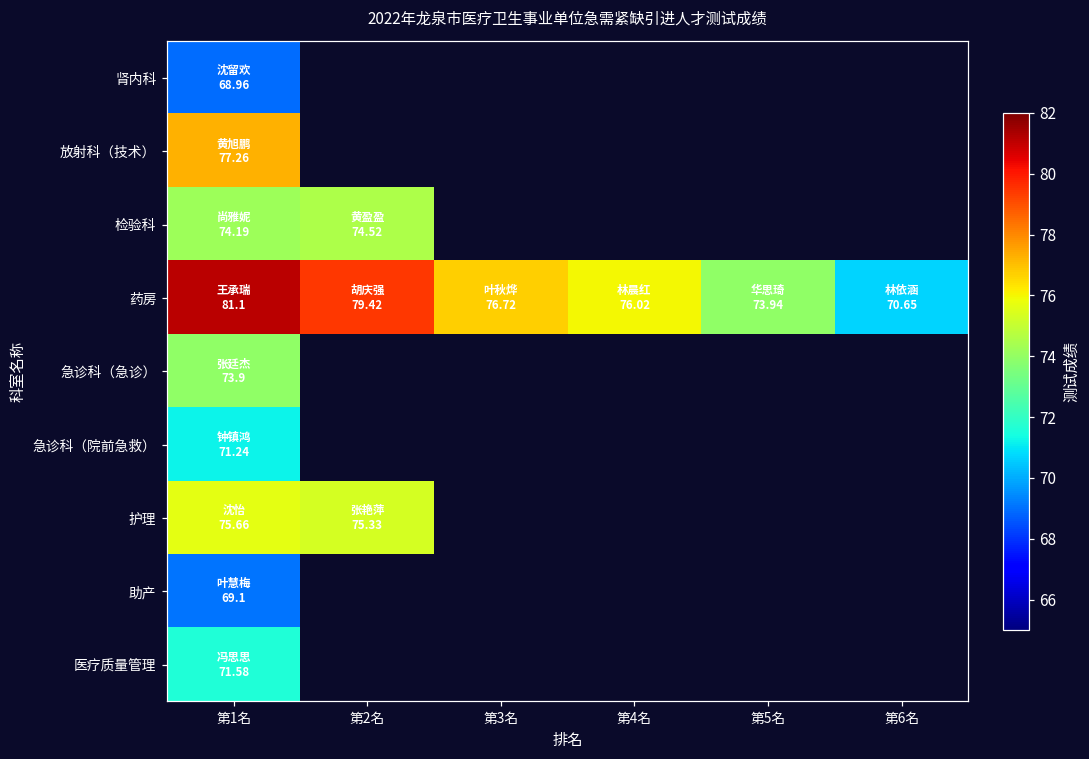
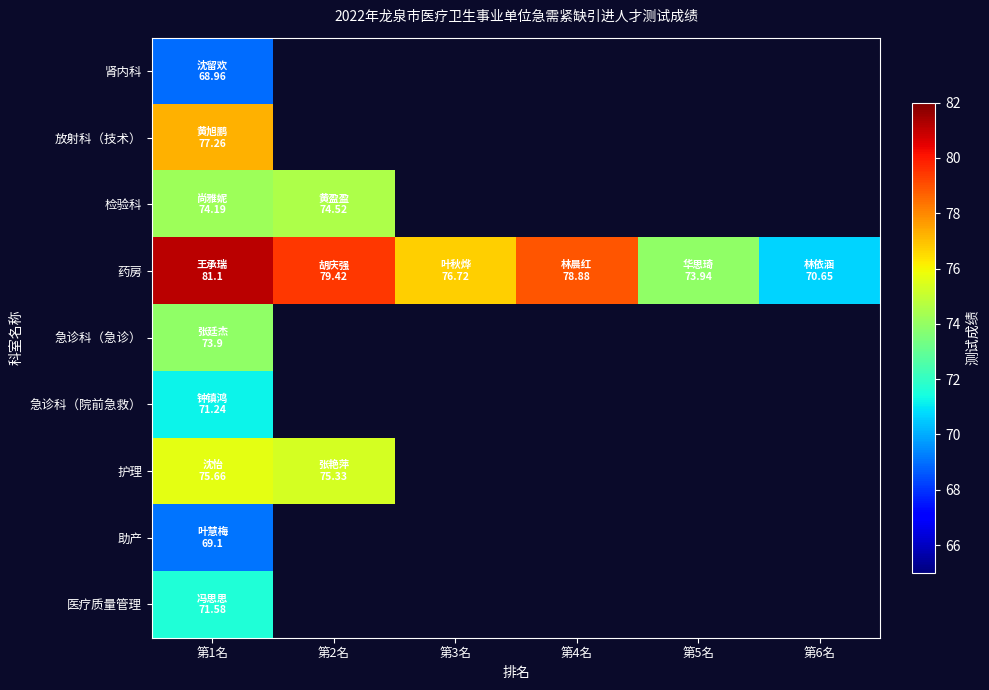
  {
    "肾内科": {
      "第1名": 68.96
    },
    "放射科（技术）": {
      "第1名": 77.26
    },
    "检验科": {
      "第1名": 74.19,
      "第2名": 74.52
    },
    "药房": {
      "第1名": 81.1,
      "第2名": 79.42,
      "第3名": 76.72,
-     "第4名": 76.02,
+     "第4名": 78.88,
      "第5名": 73.94,
      "第6名": 70.65
    },
    "急诊科（急诊）": {
      "第1名": 73.9
    },
    "急诊科（院前急救）": {
      "第1名": 71.24
    },
    "护理": {
      "第1名": 75.66,
      "第2名": 75.33
    },
    "助产": {
      "第1名": 69.1
    },
    "医疗质量管理": {
      "第1名": 71.58
    }
  }
